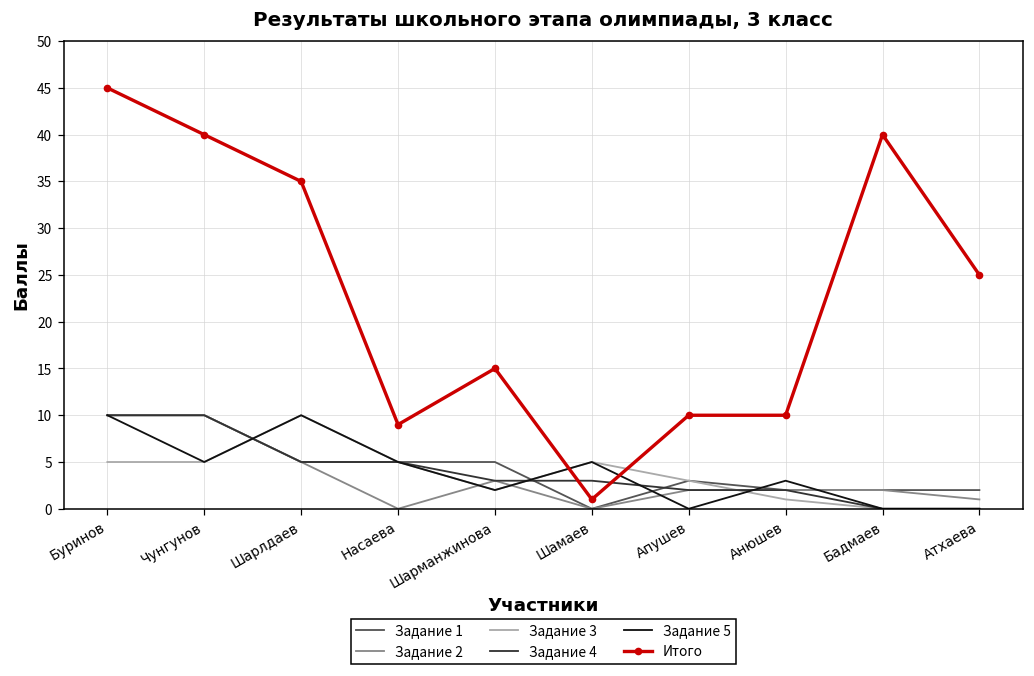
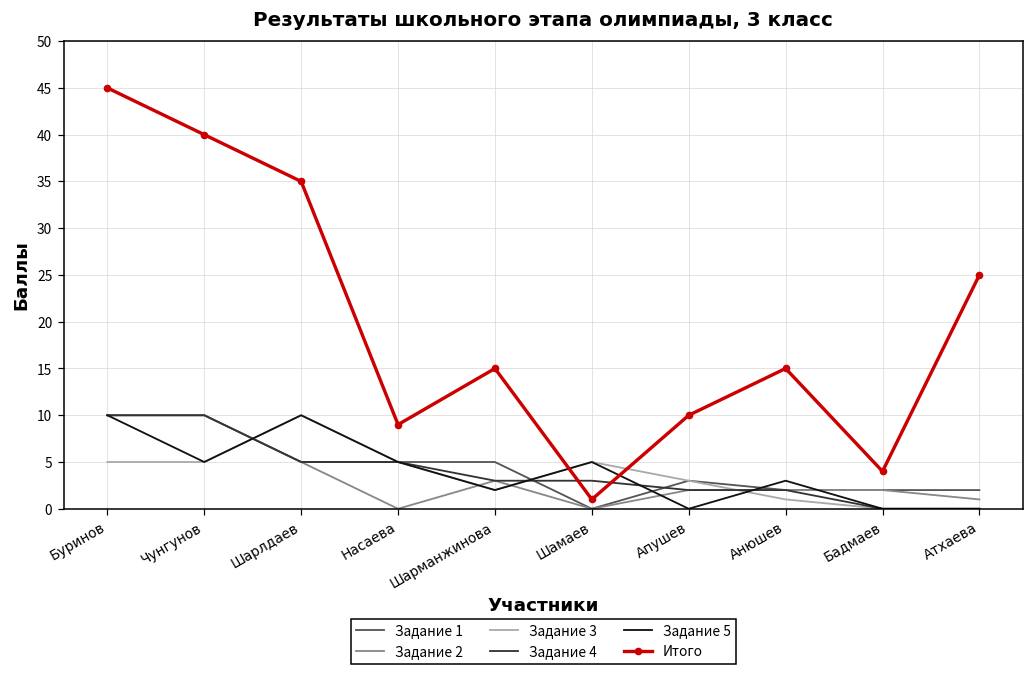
  {
    "Итого": {
      "Буринов": 45,
      "Чунгунов": 40,
      "Шарлдаев": 35,
      "Насаева": 9,
      "Шарманжинова": 15,
      "Шамаев": 1,
      "Апушев": 10,
-     "Анюшев": 10,
-     "Бадмаев": 40,
+     "Анюшев": 15,
+     "Бадмаев": 4,
      "Атхаева": 25
    }
  }
